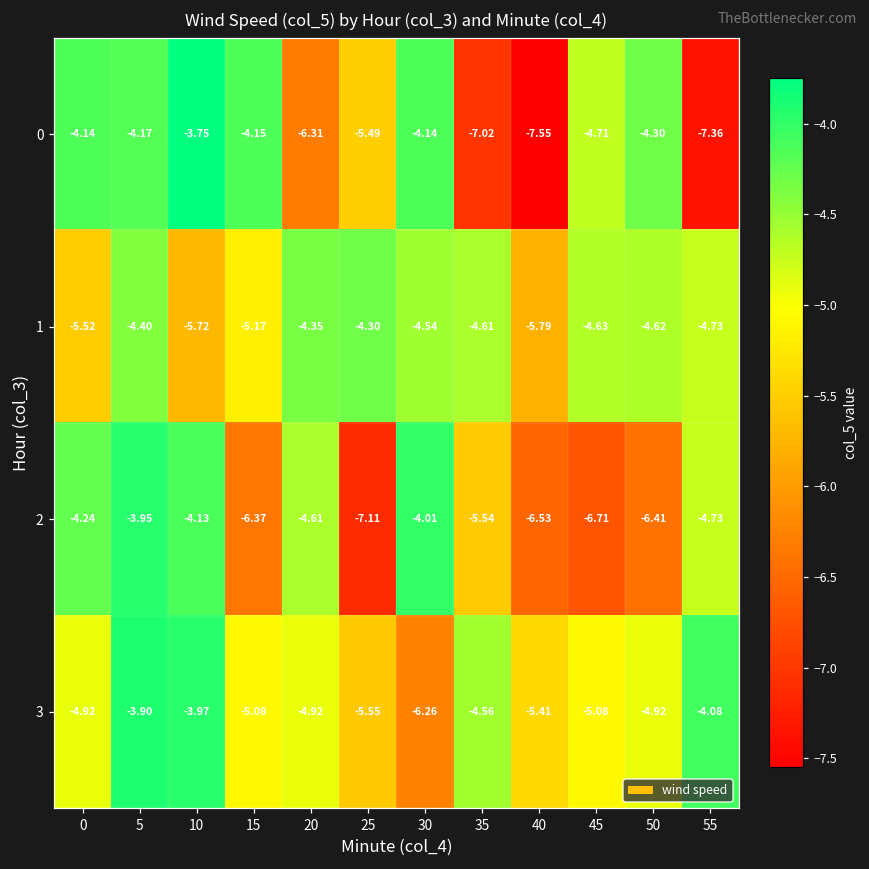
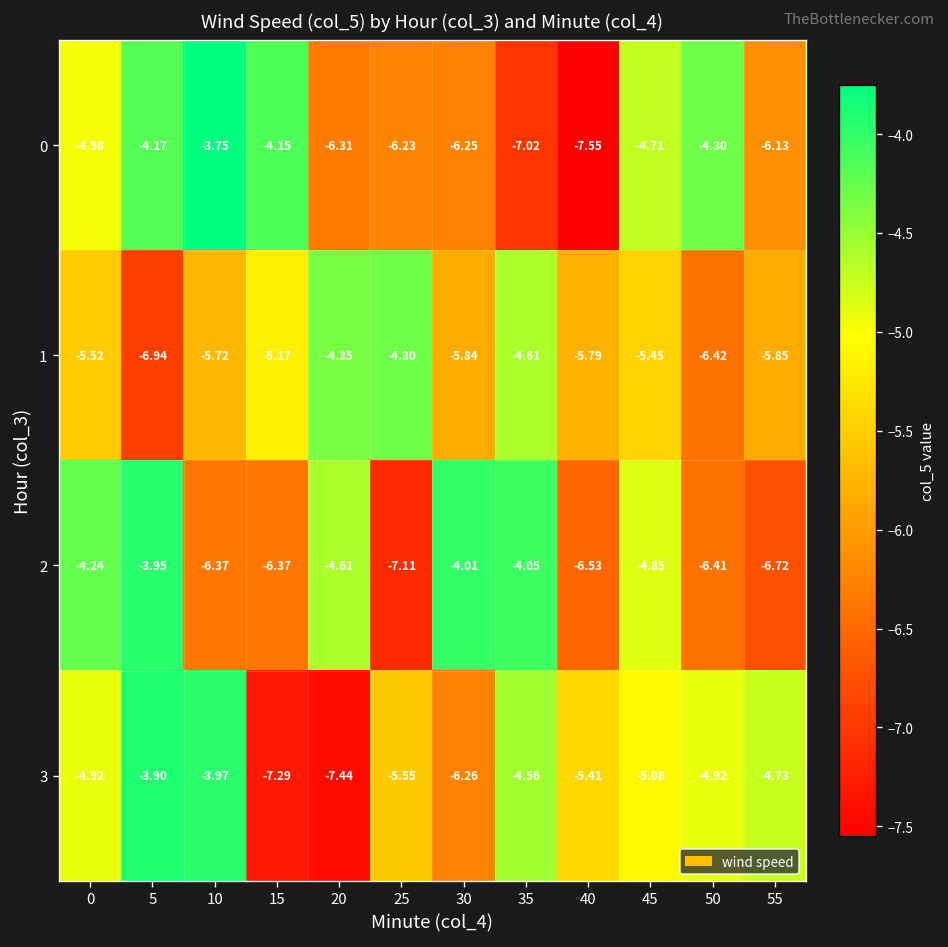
  {
    "0": {
-     "0": -4.14,
+     "0": -4.98,
      "5": -4.17,
      "10": -3.75,
      "15": -4.15,
      "20": -6.31,
-     "25": -5.49,
-     "30": -4.14,
+     "25": -6.23,
+     "30": -6.25,
      "35": -7.02,
      "40": -7.55,
      "45": -4.71,
      "50": -4.30,
-     "55": -7.36
+     "55": -6.13
    },
    "1": {
      "0": -5.52,
-     "5": -4.40,
+     "5": -6.94,
      "10": -5.72,
      "15": -5.17,
      "20": -4.35,
      "25": -4.30,
-     "30": -4.54,
+     "30": -5.84,
      "35": -4.61,
      "40": -5.79,
-     "45": -4.63,
-     "50": -4.62,
-     "55": -4.73
+     "45": -5.45,
+     "50": -6.42,
+     "55": -5.85
    },
    "2": {
      "0": -4.24,
      "5": -3.95,
-     "10": -4.13,
+     "10": -6.37,
      "15": -6.37,
      "20": -4.61,
      "25": -7.11,
      "30": -4.01,
-     "35": -5.54,
+     "35": -4.05,
      "40": -6.53,
-     "45": -6.71,
+     "45": -4.85,
      "50": -6.41,
-     "55": -4.73
+     "55": -6.72
    },
    "3": {
      "0": -4.92,
      "5": -3.90,
      "10": -3.97,
-     "15": -5.08,
-     "20": -4.92,
+     "15": -7.29,
+     "20": -7.44,
      "25": -5.55,
      "30": -6.26,
      "35": -4.56,
      "40": -5.41,
      "45": -5.08,
      "50": -4.92,
-     "55": -4.08
+     "55": -4.73
    }
  }
